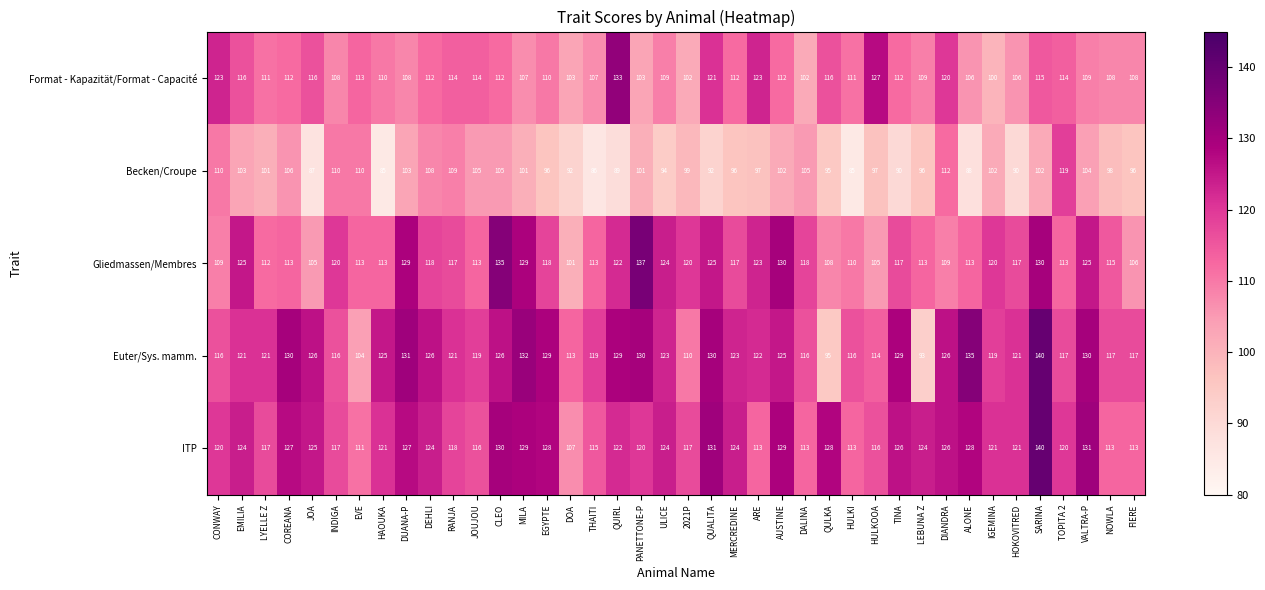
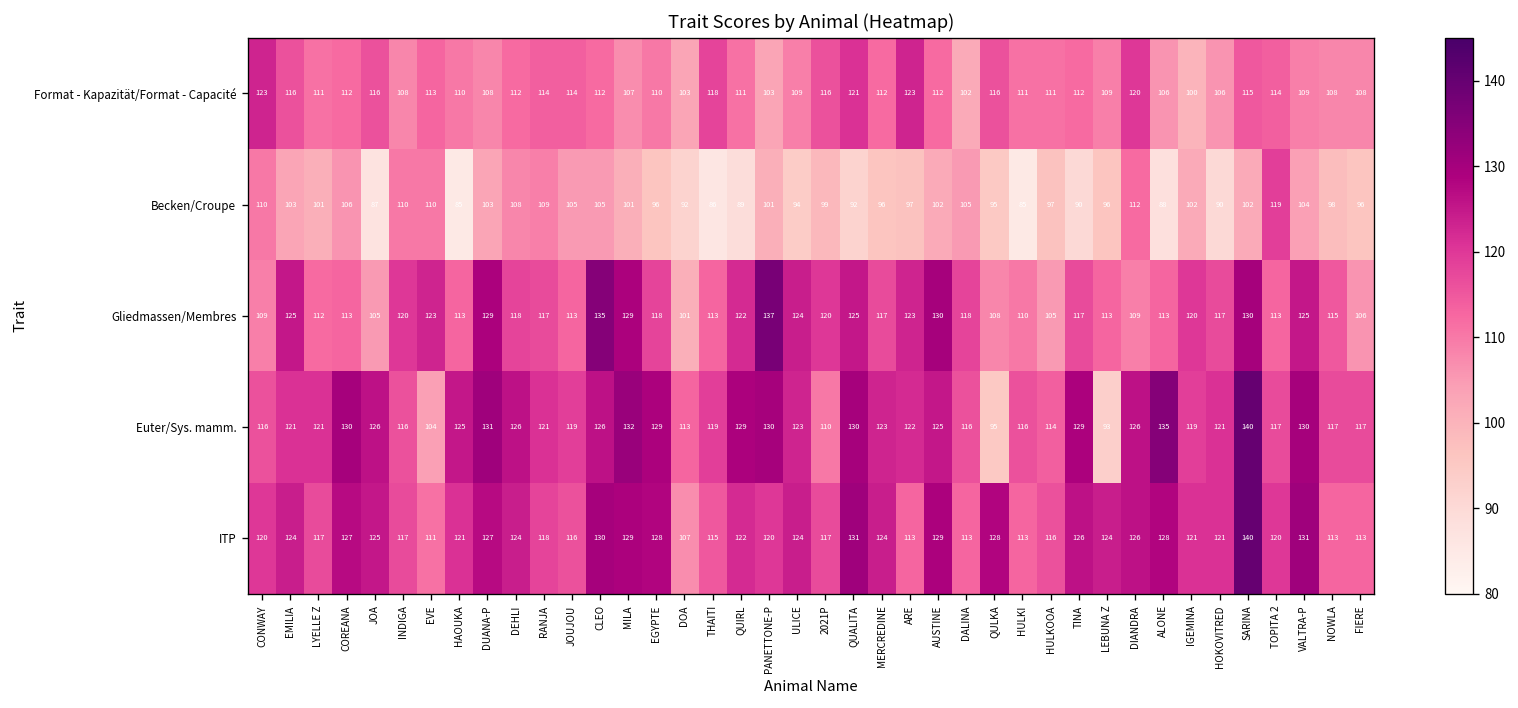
  {
    "Format - Kapazität/Format - Capacité": {
      "CONWAY": 123,
      "EMILIA": 116,
      "LYELLE Z": 111,
      "COREANA": 112,
      "JOA": 116,
      "INDIGA": 108,
      "EVE": 113,
      "HAOUKA": 110,
      "DUANA-P": 108,
      "DEHLI": 112,
      "RANJA": 114,
      "JOUJOU": 114,
      "CLEO": 112,
      "MILA": 107,
      "EGYPTE": 110,
      "DOA": 103,
-     "THAITI": 107,
-     "QUIRL": 133,
+     "THAITI": 118,
+     "QUIRL": 111,
      "PANETTONE-P": 103,
      "ULICE": 109,
-     "2021P": 102,
+     "2021P": 116,
      "QUALITA": 121,
      "MERCREDINE": 112,
      "ARE": 123,
      "AUSTINE": 112,
      "DALINA": 102,
      "QULKA": 116,
      "HULKI": 111,
-     "HULKOOA": 127,
+     "HULKOOA": 111,
      "TINA": 112,
      "LEBUNA Z": 109,
      "DIANDRA": 120,
      "ALONE": 106,
      "IGEMINA": 100,
      "HOKOVITRED": 106,
      "SARINA": 115,
      "TOPITA 2": 114,
      "VALTRA-P": 109,
      "NOWLA": 108,
      "FIERE": 108
    },
    "Becken/Croupe": {
      "CONWAY": 110,
      "EMILIA": 103,
      "LYELLE Z": 101,
      "COREANA": 106,
      "INDIGA": 110,
      "EVE": 110,
      "DUANA-P": 103,
      "DEHLI": 108,
      "RANJA": 109,
      "JOUJOU": 105,
      "CLEO": 105,
      "MILA": 101,
      "EGYPTE": 96,
      "DOA": 92,
      "PANETTONE-P": 101,
      "ULICE": 94,
      "2021P": 99,
      "QUALITA": 92,
      "MERCREDINE": 96,
      "ARE": 97,
      "AUSTINE": 102,
      "DALINA": 105,
      "QULKA": 95,
      "HULKOOA": 97,
      "LEBUNA Z": 96,
      "DIANDRA": 112,
      "IGEMINA": 102,
      "SARINA": 102,
      "TOPITA 2": 119,
      "VALTRA-P": 104,
      "NOWLA": 98,
      "FIERE": 96
    },
    "Gliedmassen/Membres": {
      "CONWAY": 109,
      "EMILIA": 125,
      "LYELLE Z": 112,
      "COREANA": 113,
      "JOA": 105,
      "INDIGA": 120,
-     "EVE": 113,
+     "EVE": 123,
      "HAOUKA": 113,
      "DUANA-P": 129,
      "DEHLI": 118,
      "RANJA": 117,
      "JOUJOU": 113,
      "CLEO": 135,
      "MILA": 129,
      "EGYPTE": 118,
      "DOA": 101,
      "THAITI": 113,
      "QUIRL": 122,
      "PANETTONE-P": 137,
      "ULICE": 124,
      "2021P": 120,
      "QUALITA": 125,
      "MERCREDINE": 117,
      "ARE": 123,
      "AUSTINE": 130,
      "DALINA": 118,
      "QULKA": 108,
      "HULKI": 110,
      "HULKOOA": 105,
      "TINA": 117,
      "LEBUNA Z": 113,
      "DIANDRA": 109,
      "ALONE": 113,
      "IGEMINA": 120,
      "HOKOVITRED": 117,
      "SARINA": 130,
      "TOPITA 2": 113,
      "VALTRA-P": 125,
      "NOWLA": 115,
      "FIERE": 106
    },
    "Euter/Sys. mamm.": {
      "CONWAY": 116,
      "EMILIA": 121,
      "LYELLE Z": 121,
      "COREANA": 130,
      "JOA": 126,
      "INDIGA": 116,
      "EVE": 104,
      "HAOUKA": 125,
      "DUANA-P": 131,
      "DEHLI": 126,
      "RANJA": 121,
      "JOUJOU": 119,
      "CLEO": 126,
      "MILA": 132,
      "EGYPTE": 129,
      "DOA": 113,
      "THAITI": 119,
      "QUIRL": 129,
      "PANETTONE-P": 130,
      "ULICE": 123,
      "2021P": 110,
      "QUALITA": 130,
      "MERCREDINE": 123,
      "ARE": 122,
      "AUSTINE": 125,
      "DALINA": 116,
      "QULKA": 95,
      "HULKI": 116,
      "HULKOOA": 114,
      "TINA": 129,
      "LEBUNA Z": 93,
      "DIANDRA": 126,
      "ALONE": 135,
      "IGEMINA": 119,
      "HOKOVITRED": 121,
      "SARINA": 140,
      "TOPITA 2": 117,
      "VALTRA-P": 130,
      "NOWLA": 117,
      "FIERE": 117
    },
    "ITP": {
      "CONWAY": 120,
      "EMILIA": 124,
      "LYELLE Z": 117,
      "COREANA": 127,
      "JOA": 125,
      "INDIGA": 117,
      "EVE": 111,
      "HAOUKA": 121,
      "DUANA-P": 127,
      "DEHLI": 124,
      "RANJA": 118,
      "JOUJOU": 116,
      "CLEO": 130,
      "MILA": 129,
      "EGYPTE": 128,
      "DOA": 107,
      "THAITI": 115,
      "QUIRL": 122,
      "PANETTONE-P": 120,
      "ULICE": 124,
      "2021P": 117,
      "QUALITA": 131,
      "MERCREDINE": 124,
      "ARE": 113,
      "AUSTINE": 129,
      "DALINA": 113,
      "QULKA": 128,
      "HULKI": 113,
      "HULKOOA": 116,
      "TINA": 126,
      "LEBUNA Z": 124,
      "DIANDRA": 126,
      "ALONE": 128,
      "IGEMINA": 121,
      "HOKOVITRED": 121,
      "SARINA": 140,
      "TOPITA 2": 120,
      "VALTRA-P": 131,
      "NOWLA": 113,
      "FIERE": 113
    }
  }
